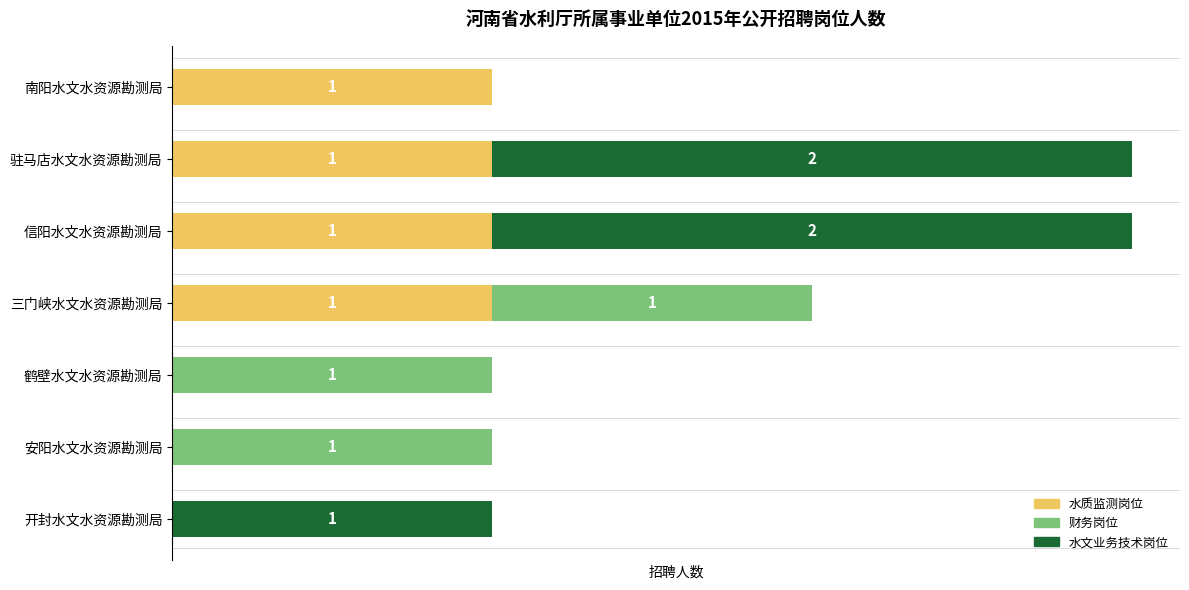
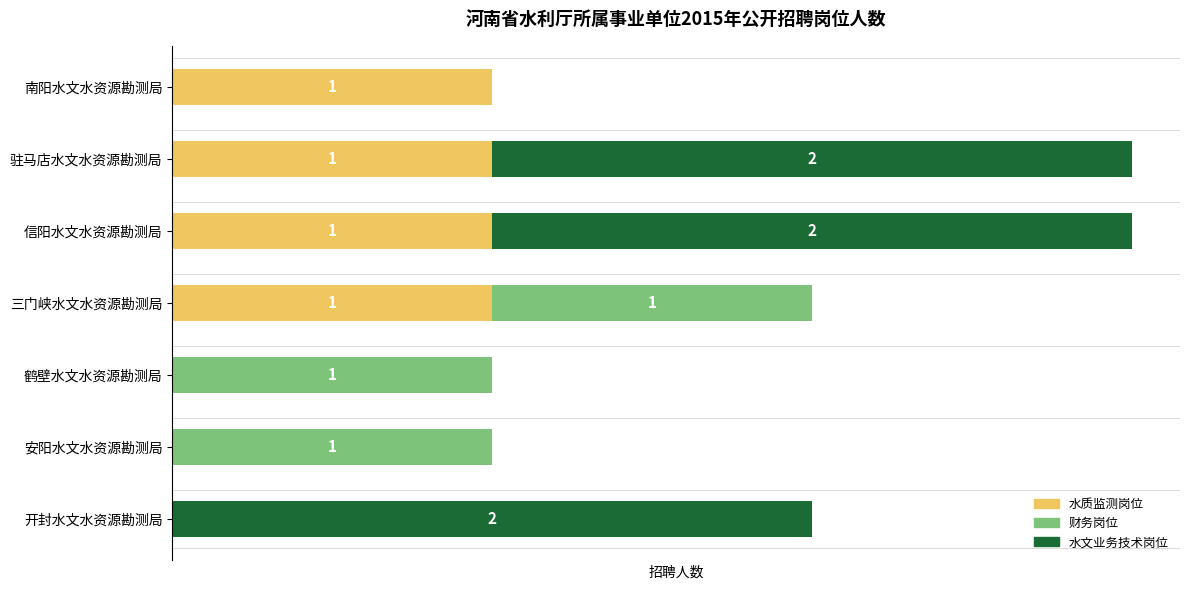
  {
    "水质监测岗位": {
      "南阳水文水资源勘测局": 1,
      "驻马店水文水资源勘测局": 1,
      "信阳水文水资源勘测局": 1,
      "三门峡水文水资源勘测局": 1
    },
    "财务岗位": {
      "三门峡水文水资源勘测局": 1,
      "鹤壁水文水资源勘测局": 1,
      "安阳水文水资源勘测局": 1
    },
    "水文业务技术岗位": {
      "驻马店水文水资源勘测局": 2,
      "信阳水文水资源勘测局": 2,
-     "开封水文水资源勘测局": 1
+     "开封水文水资源勘测局": 2
    }
  }
